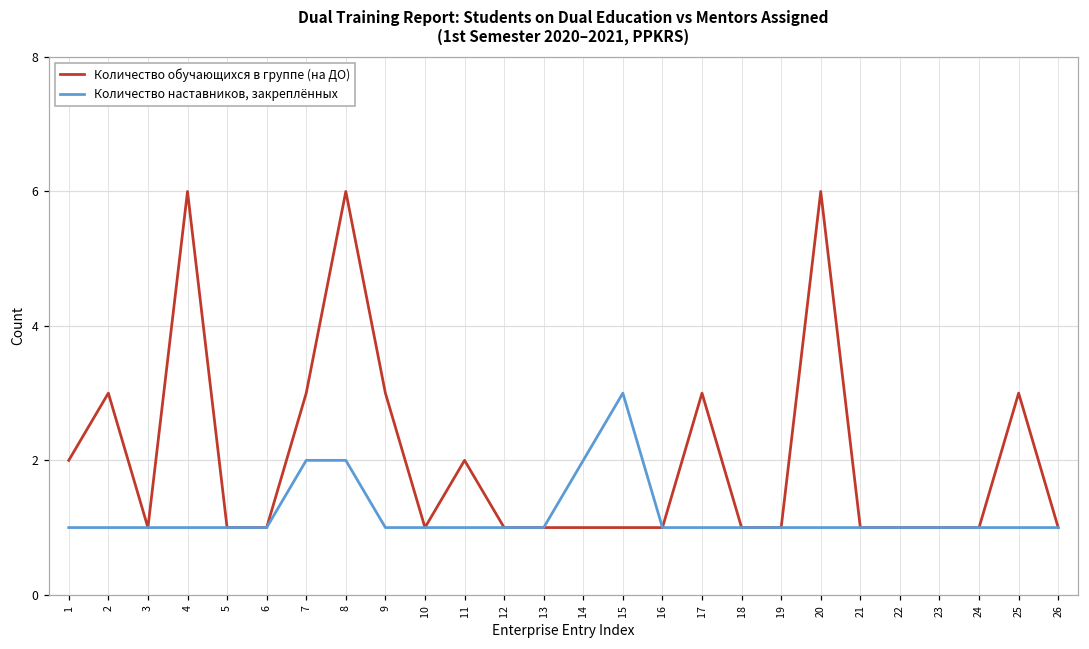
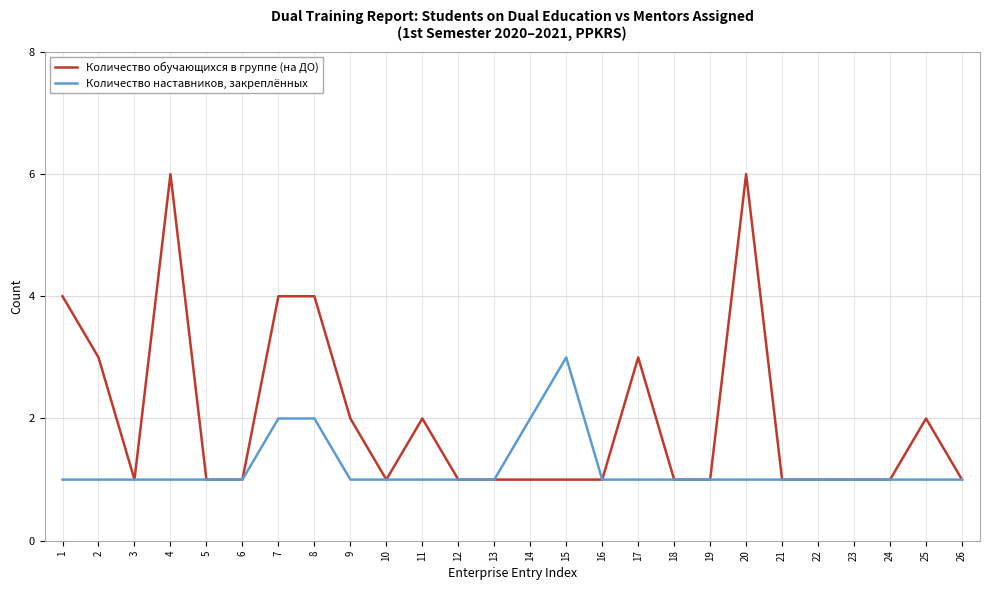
  {
    "Количество обучающихся в группе (на ДО)": {
-     "1": 2,
+     "1": 4,
      "2": 3,
      "4": 6,
-     "7": 3,
-     "8": 6,
-     "9": 3,
+     "7": 4,
+     "8": 4,
+     "9": 2,
      "11": 2,
      "14": 1,
      "15": 1,
      "17": 3,
      "20": 6,
-     "25": 3
+     "25": 2
    },
    "Количество наставников, закреплённых": {
      "1": 1,
      "2": 1,
      "4": 1,
      "7": 2,
      "8": 2,
      "9": 1,
      "11": 1,
      "14": 2,
      "15": 3,
      "17": 1,
      "20": 1,
      "25": 1
    }
  }
